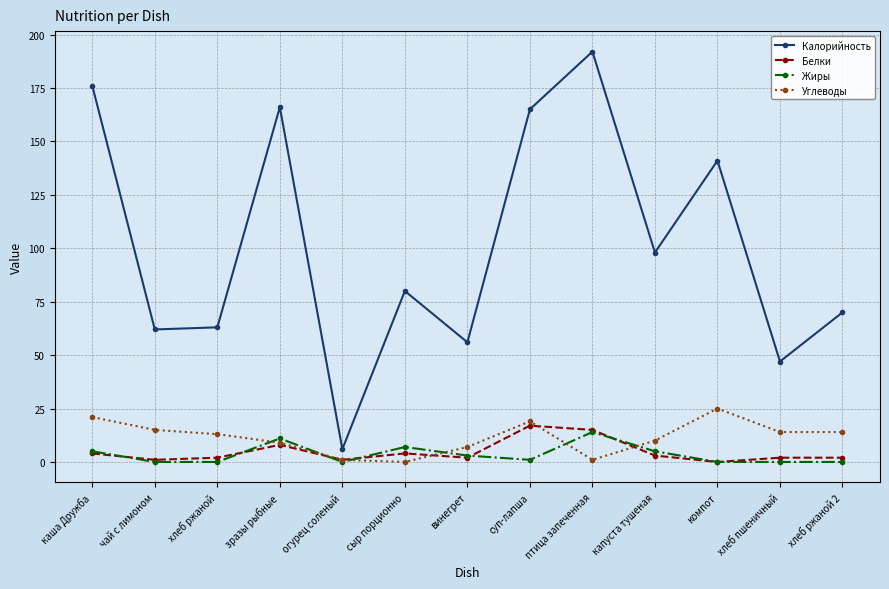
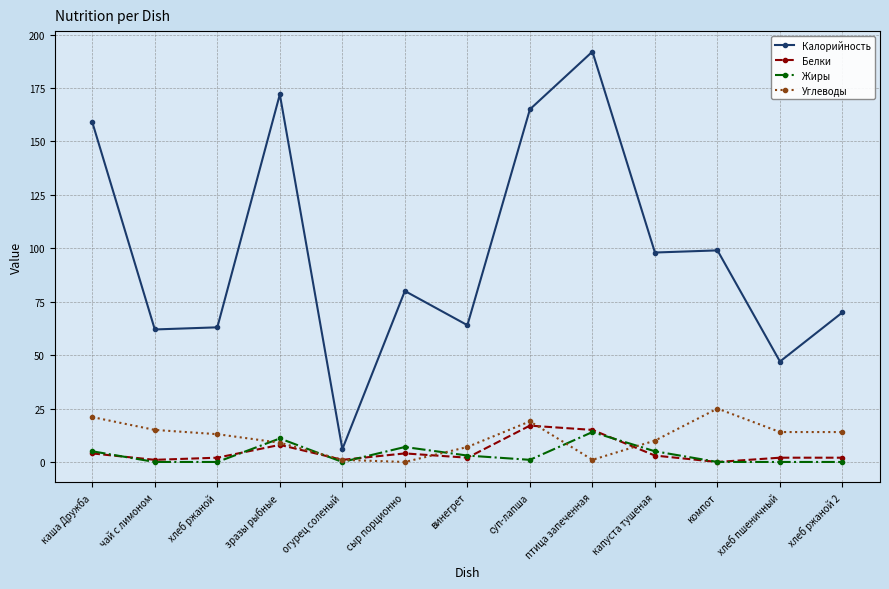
  {
    "Калорийность": {
-     "каша Дружба": 176,
+     "каша Дружба": 159,
      "чай с лимоном": 62,
      "хлеб ржаной": 63,
-     "зразы рыбные": 166,
+     "зразы рыбные": 172,
      "огурец соленый": 6,
      "сыр порционно": 80,
-     "винегрет": 56,
+     "винегрет": 64,
      "суп-лапша": 165,
      "птица запеченная": 192,
      "капуста тушеная": 98,
-     "компот": 141,
+     "компот": 99,
      "хлеб пшеничный": 47,
      "хлеб ржаной 2": 70
    },
    "Белки": {
      "хлеб ржаной": 2,
      "сыр порционно": 4,
      "суп-лапша": 17,
      "капуста тушеная": 3,
      "хлеб пшеничный": 2,
      "хлеб ржаной 2": 2
    },
    "Жиры": {
      "хлеб ржаной": 0,
      "зразы рыбные": 11,
      "сыр порционно": 7,
      "суп-лапша": 1,
      "капуста тушеная": 5,
      "хлеб пшеничный": 0,
      "хлеб ржаной 2": 0
    },
    "Углеводы": {
      "каша Дружба": 21,
      "чай с лимоном": 15,
      "хлеб ржаной": 13,
      "сыр порционно": 0,
      "винегрет": 7,
      "суп-лапша": 19,
      "птица запеченная": 1,
      "капуста тушеная": 10,
      "компот": 25,
      "хлеб пшеничный": 14,
      "хлеб ржаной 2": 14
    }
  }
